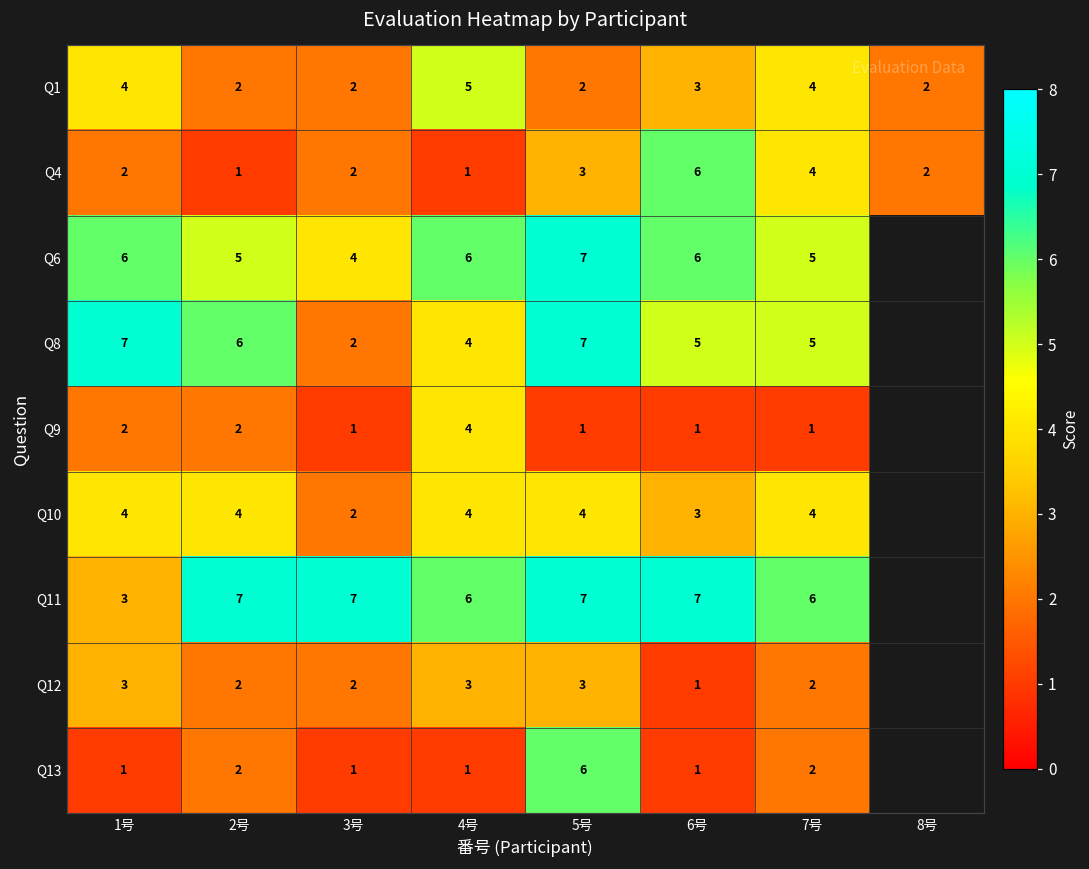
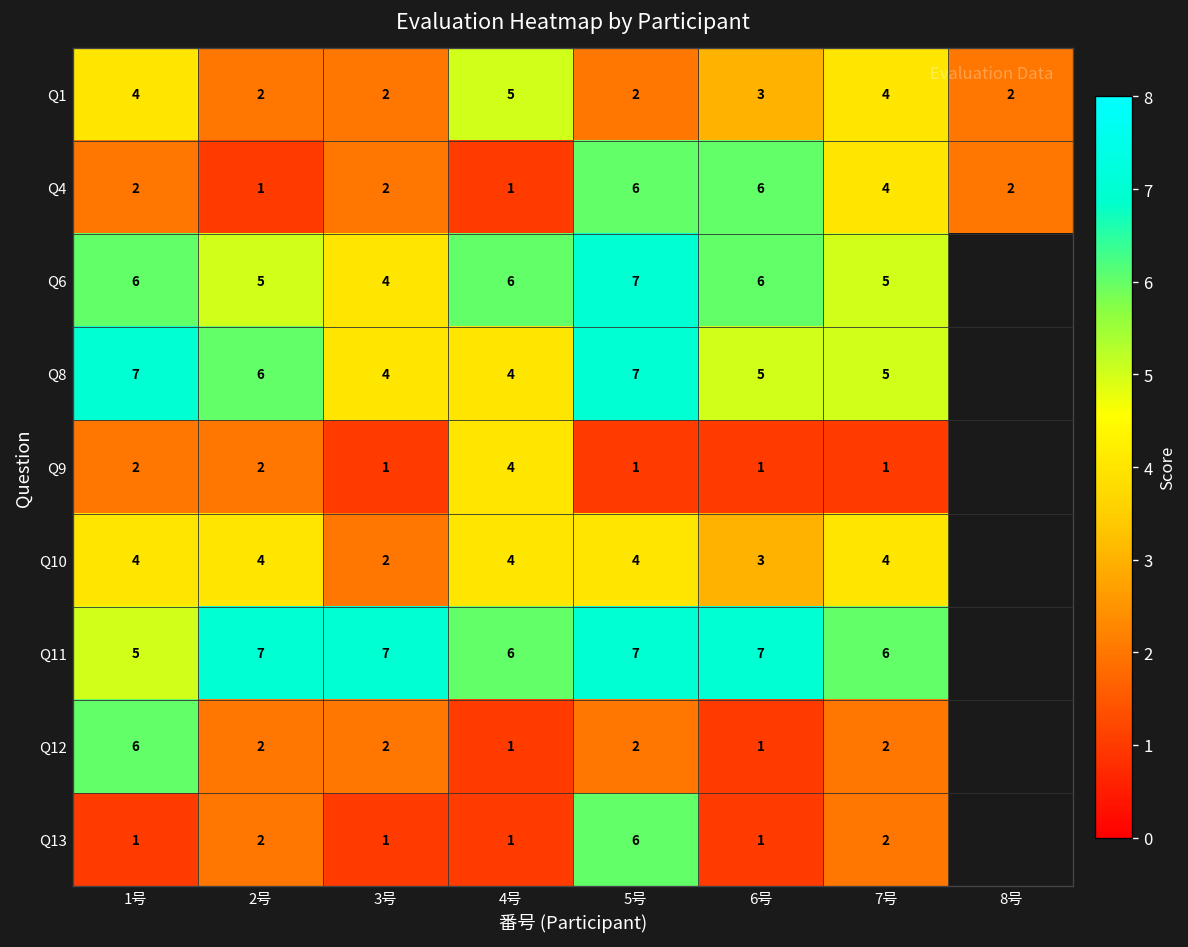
  {
    "Q1": {
      "1号": 4,
      "2号": 2,
      "3号": 2,
      "4号": 5,
      "5号": 2,
      "6号": 3,
      "7号": 4
    },
    "Q4": {
      "1号": 2,
      "2号": 1,
      "3号": 2,
      "4号": 1,
-     "5号": 3,
+     "5号": 6,
      "6号": 6,
      "7号": 4,
      "8号": 2
    },
    "Q6": {
      "1号": 6,
      "2号": 5,
      "3号": 4,
      "4号": 6,
      "5号": 7,
      "6号": 6,
      "7号": 5
    },
    "Q8": {
      "1号": 7,
      "2号": 6,
-     "3号": 2,
+     "3号": 4,
      "4号": 4,
      "5号": 7,
      "6号": 5,
      "7号": 5
    },
    "Q9": {
      "1号": 2,
      "2号": 2,
      "3号": 1,
      "4号": 4,
      "5号": 1,
      "6号": 1,
      "7号": 1
    },
    "Q10": {
      "1号": 4,
      "2号": 4,
      "3号": 2,
      "4号": 4,
      "5号": 4,
      "6号": 3,
      "7号": 4
    },
    "Q11": {
-     "1号": 3,
+     "1号": 5,
      "2号": 7,
      "3号": 7,
      "4号": 6,
      "5号": 7,
      "6号": 7,
      "7号": 6
    },
    "Q12": {
-     "1号": 3,
+     "1号": 6,
      "2号": 2,
      "3号": 2,
-     "4号": 3,
-     "5号": 3,
+     "4号": 1,
+     "5号": 2,
      "6号": 1,
      "7号": 2
    },
    "Q13": {
      "1号": 1,
      "2号": 2,
      "3号": 1,
      "4号": 1,
      "5号": 6,
      "6号": 1,
      "7号": 2
    }
  }
